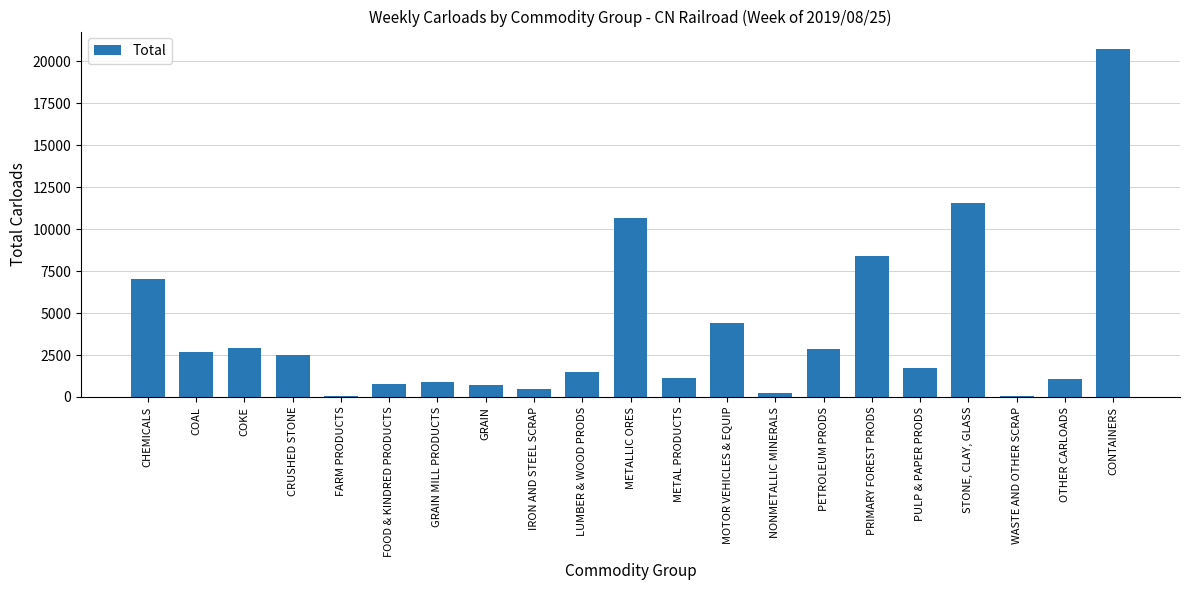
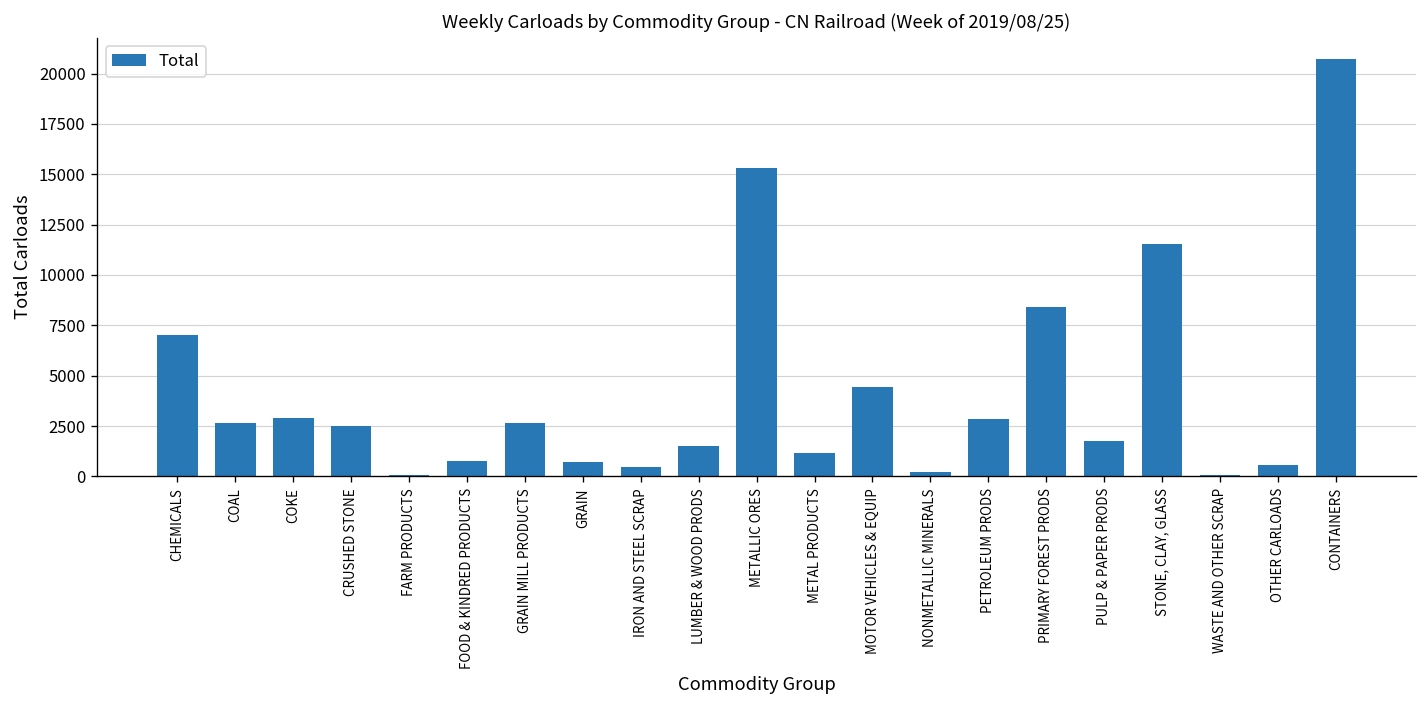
  {
    "CHEMICALS": 7000,
    "COAL": 2700,
    "COKE": 2900,
    "CRUSHED STONE": 2500,
    "FOOD & KINDRED PRODUCTS": 800,
-   "GRAIN MILL PRODUCTS": 900,
+   "GRAIN MILL PRODUCTS": 2600,
    "GRAIN": 700,
    "IRON AND STEEL SCRAP": 500,
    "LUMBER & WOOD PRODS": 1500,
-   "METALLIC ORES": 10600,
+   "METALLIC ORES": 15300,
    "METAL PRODUCTS": 1100,
    "MOTOR VEHICLES & EQUIP": 4400,
    "NONMETALLIC MINERALS": 200,
    "PETROLEUM PRODS": 2900,
    "PRIMARY FOREST PRODS": 8400,
    "PULP & PAPER PRODS": 1700,
    "STONE, CLAY, GLASS": 11500,
-   "OTHER CARLOADS": 1100,
+   "OTHER CARLOADS": 600,
    "CONTAINERS": 20700
  }
